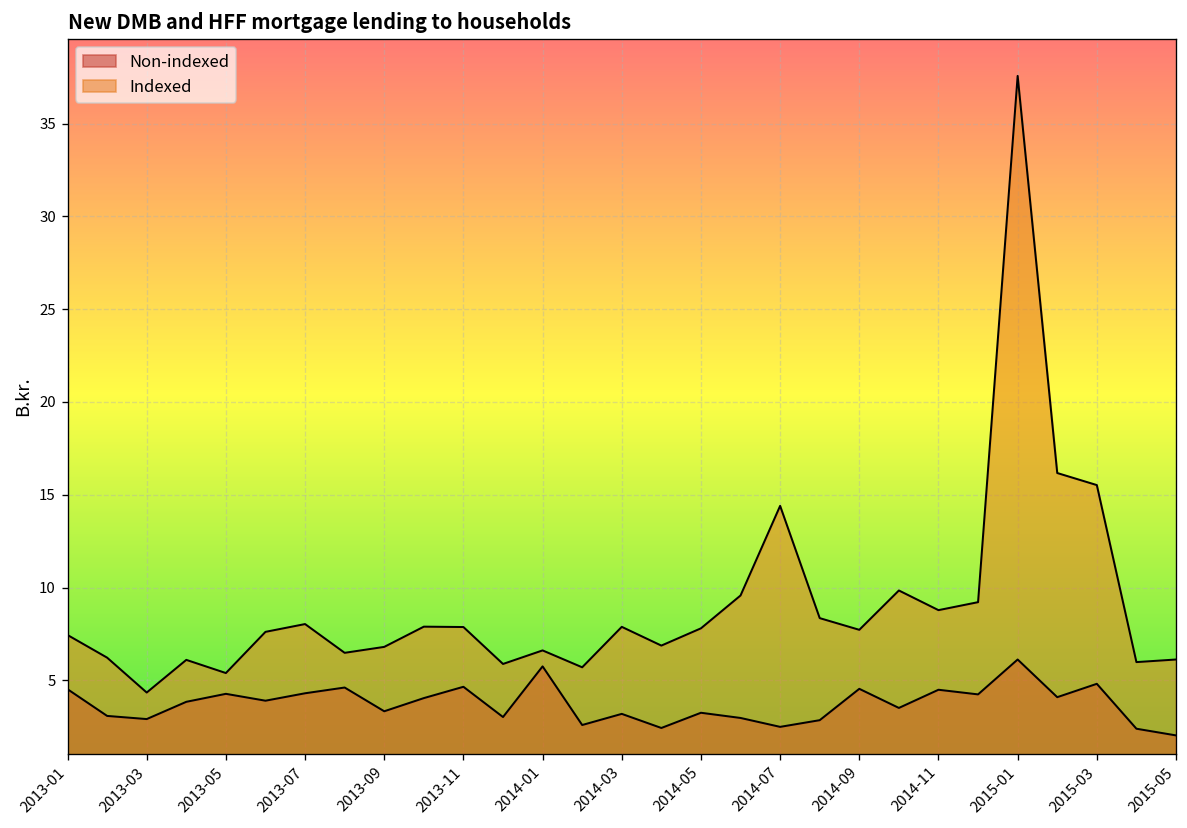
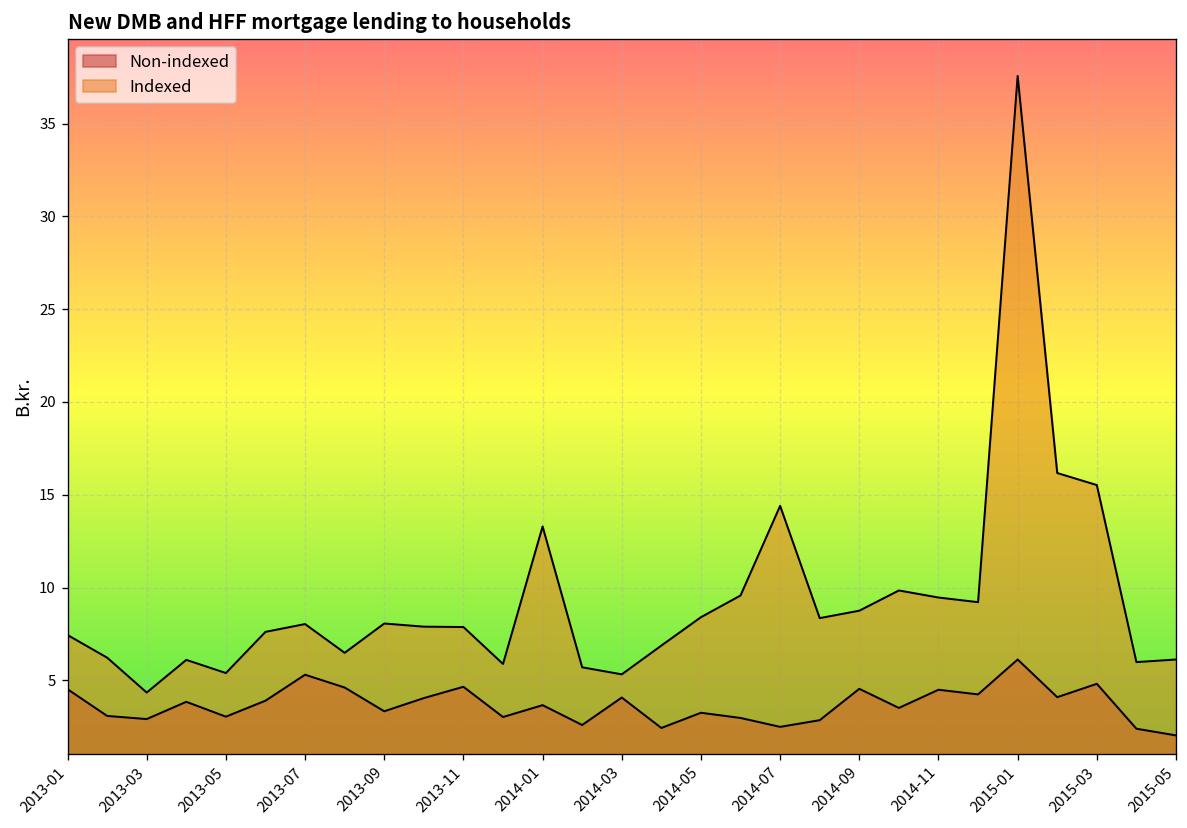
  {
    "Non-indexed": {
      "2013-01": 4.5,
      "2013-03": 2.9,
-     "2013-05": 4.3,
-     "2013-07": 4.3,
+     "2013-05": 3.0,
+     "2013-07": 5.3,
      "2013-09": 3.3,
      "2013-11": 4.7,
-     "2014-01": 5.8,
-     "2014-03": 3.2,
+     "2014-01": 3.7,
+     "2014-03": 4.1,
      "2014-05": 3.3,
      "2014-07": 2.5,
      "2014-09": 4.5,
      "2014-11": 4.5,
      "2015-01": 6.1,
      "2015-03": 4.8,
      "2015-05": 2.0
    },
    "Indexed": {
      "2013-01": 7.4,
      "2013-03": 4.3,
      "2013-05": 5.4,
      "2013-07": 8.0,
-     "2013-09": 6.8,
+     "2013-09": 8.1,
      "2013-11": 7.9,
-     "2014-01": 6.6,
-     "2014-03": 7.9,
-     "2014-05": 7.8,
+     "2014-01": 13.3,
+     "2014-03": 5.3,
+     "2014-05": 8.4,
      "2014-07": 14.4,
-     "2014-09": 7.7,
-     "2014-11": 8.8,
+     "2014-09": 8.8,
+     "2014-11": 9.5,
      "2015-01": 37.6,
      "2015-03": 15.5,
      "2015-05": 6.1
    }
  }
